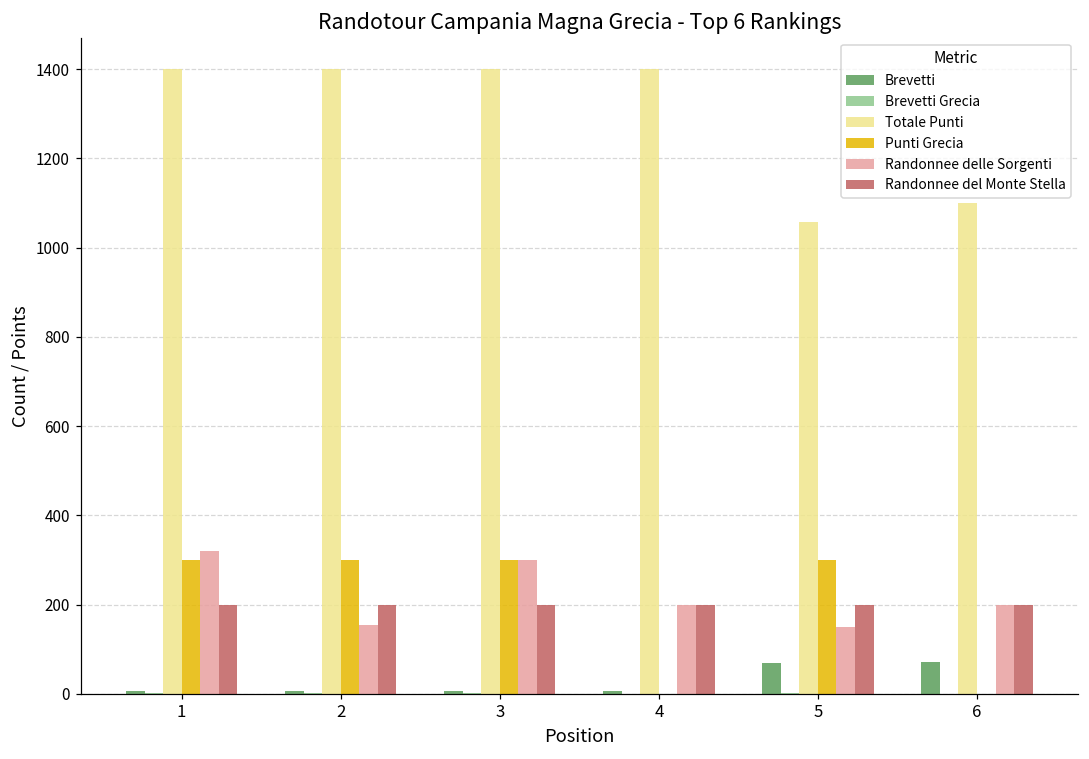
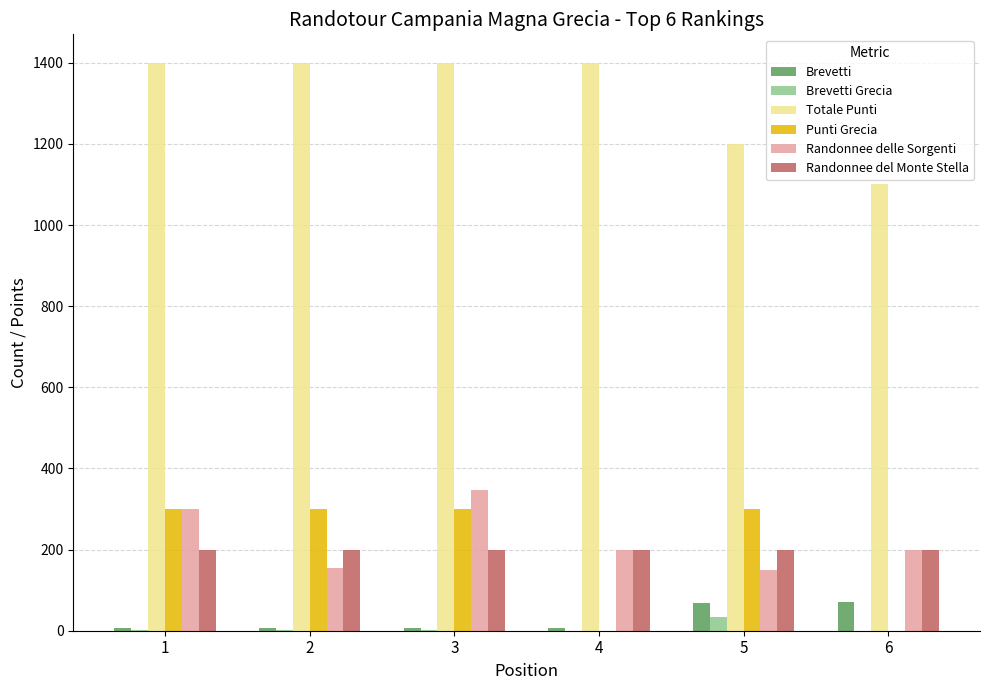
  {
    "Brevetti": {
      "5": 70,
      "6": 70
    },
    "Brevetti Grecia": {
      "4": 0,
-     "5": 0,
+     "5": 30,
      "6": 0
    },
    "Totale Punti": {
      "1": 1400,
      "2": 1400,
      "3": 1400,
      "4": 1400,
-     "5": 1060,
+     "5": 1200,
      "6": 1100
    },
    "Punti Grecia": {
      "1": 300,
      "2": 300,
      "3": 300,
      "4": 0,
      "5": 300,
      "6": 0
    },
    "Randonnee delle Sorgenti": {
-     "1": 320,
+     "1": 300,
      "2": 150,
-     "3": 300,
+     "3": 350,
      "4": 200,
      "5": 150,
      "6": 200
    },
    "Randonnee del Monte Stella": {
      "1": 200,
      "2": 200,
      "3": 200,
      "4": 200,
      "5": 200,
      "6": 200
    }
  }
